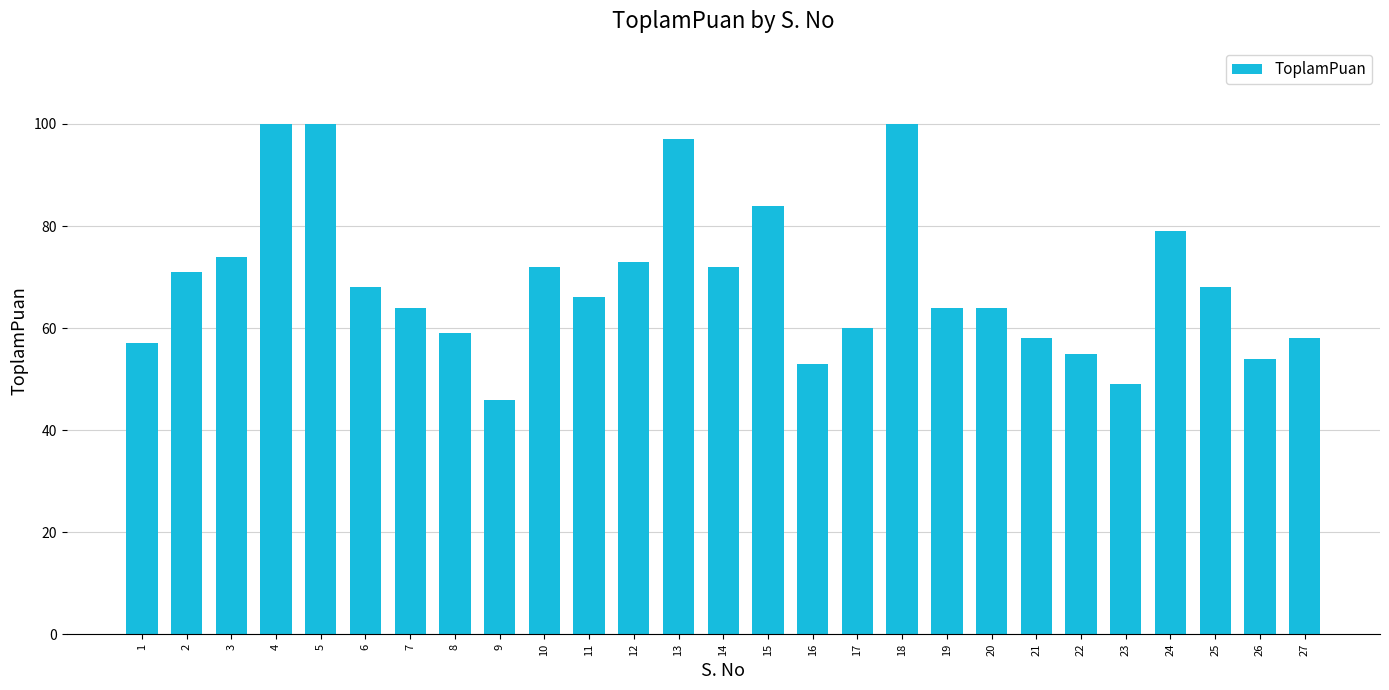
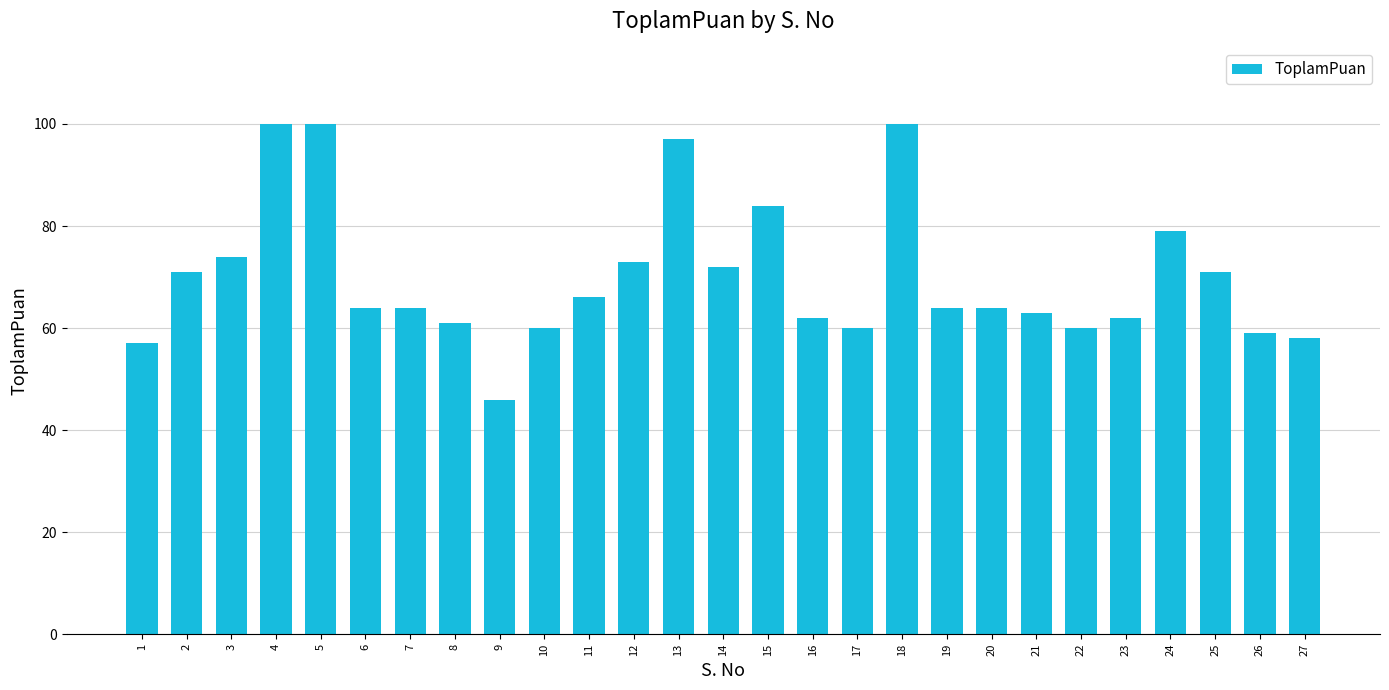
  {
    "1": 57,
    "2": 71,
    "3": 74,
    "4": 100,
    "5": 100,
-   "6": 68,
+   "6": 64,
    "7": 64,
-   "8": 59,
+   "8": 61,
    "9": 46,
-   "10": 72,
+   "10": 60,
    "11": 66,
    "12": 73,
    "13": 97,
    "14": 72,
    "15": 84,
-   "16": 53,
+   "16": 62,
    "17": 60,
    "18": 100,
    "19": 64,
    "20": 64,
-   "21": 58,
-   "22": 55,
-   "23": 49,
+   "21": 63,
+   "22": 60,
+   "23": 62,
    "24": 79,
-   "25": 68,
-   "26": 54,
+   "25": 71,
+   "26": 59,
    "27": 58
  }
